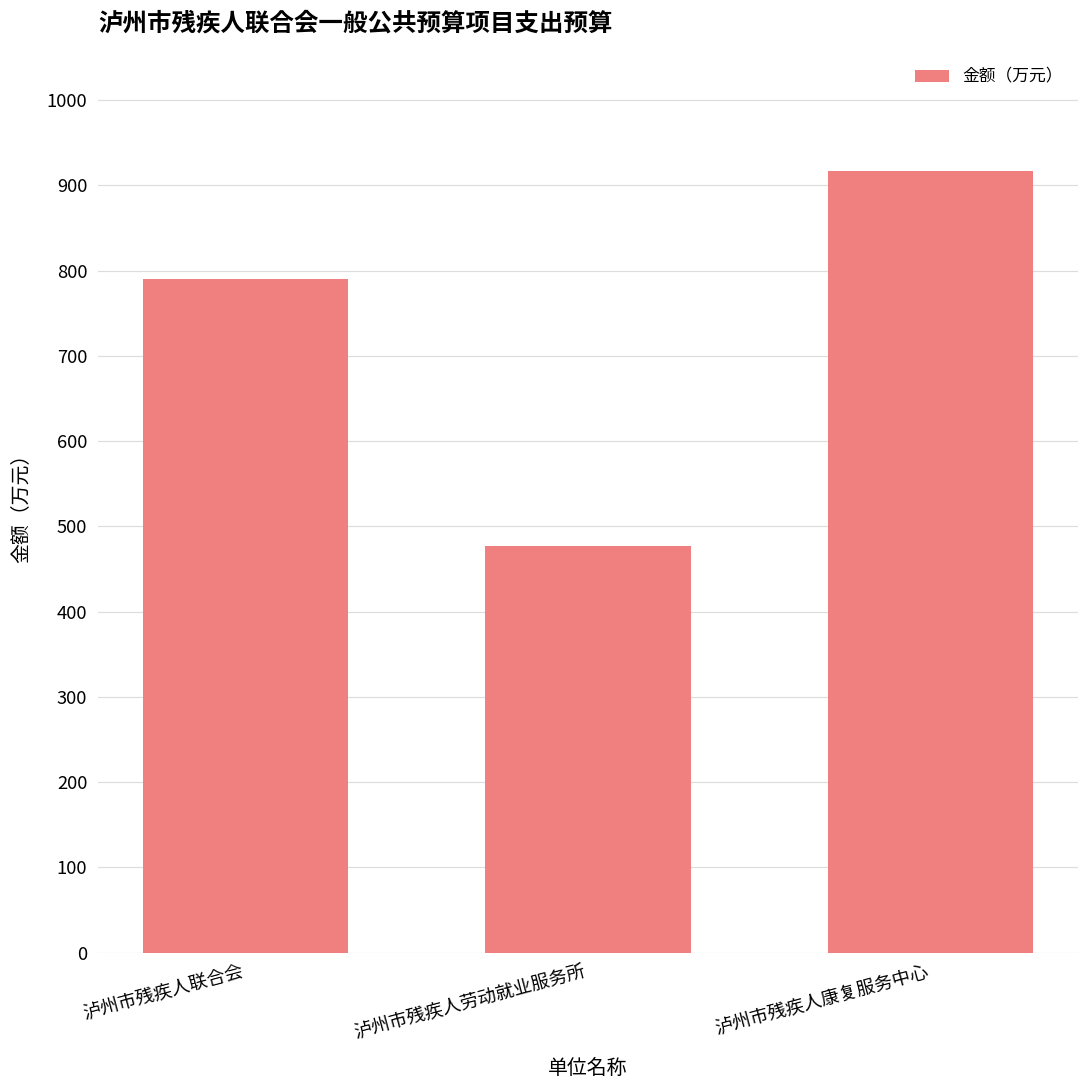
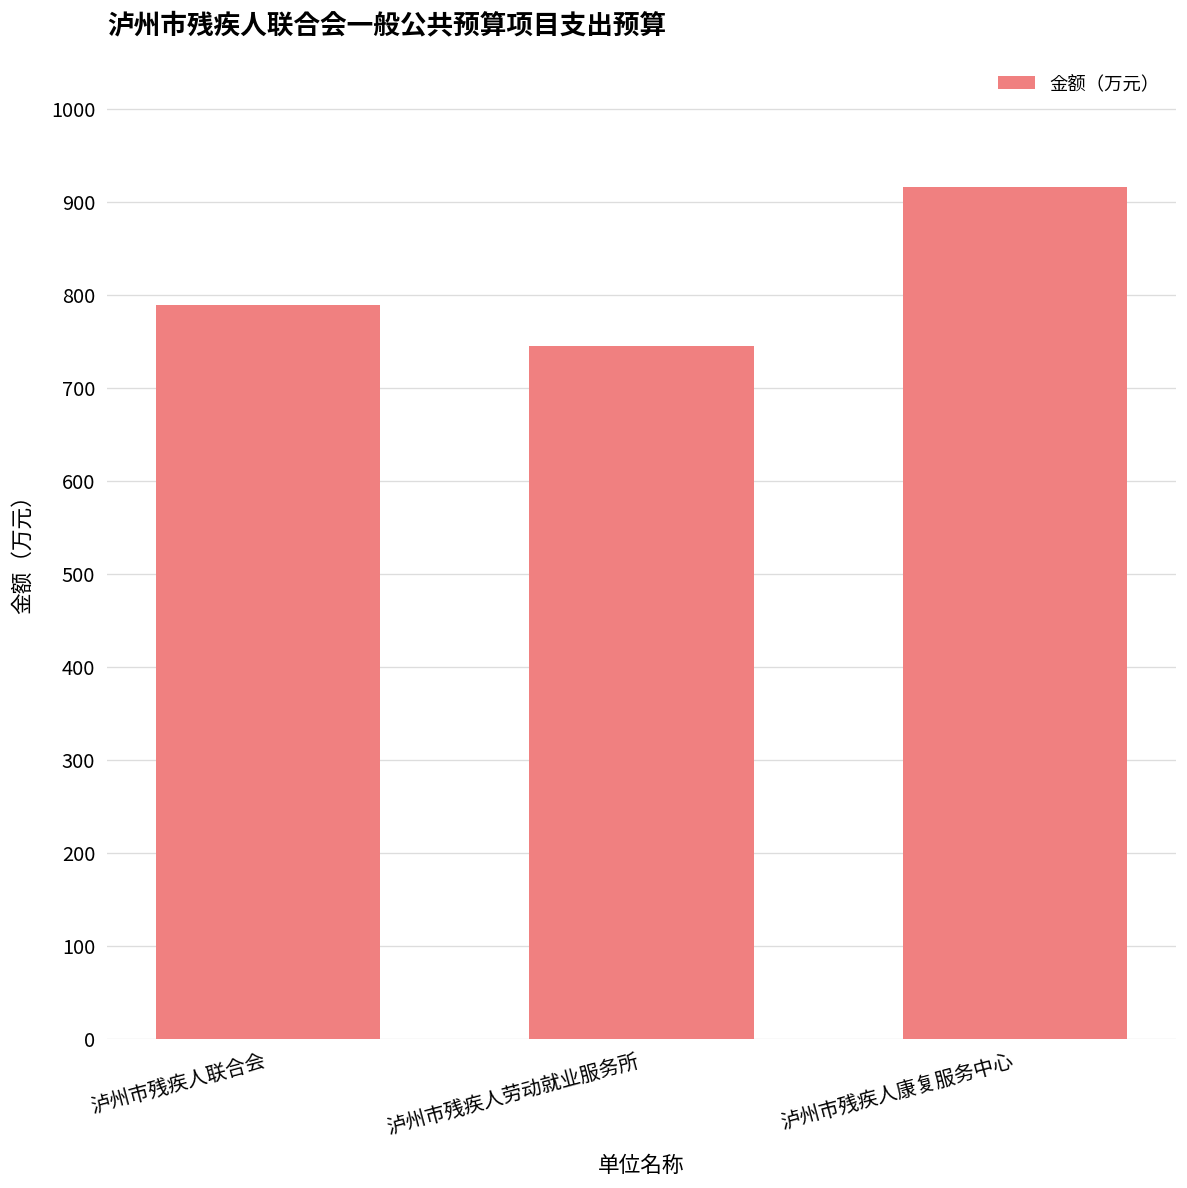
  {
    "泸州市残疾人联合会": 790,
-   "泸州市残疾人劳动就业服务所": 480,
+   "泸州市残疾人劳动就业服务所": 750,
    "泸州市残疾人康复服务中心": 920
  }
